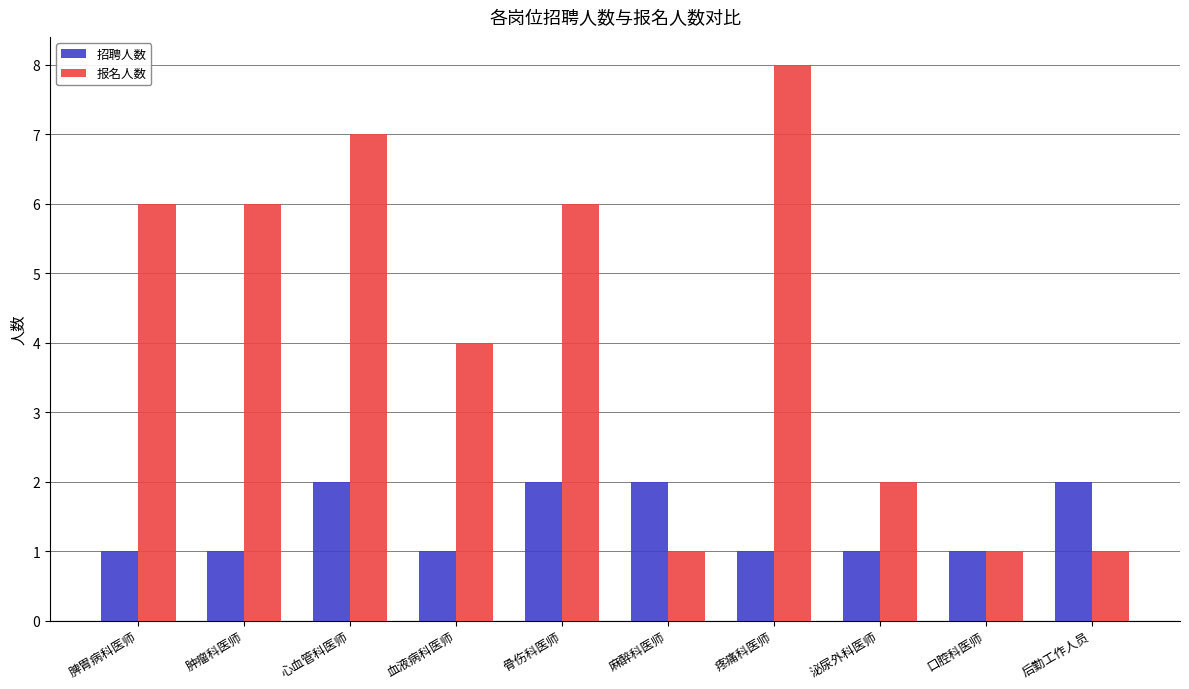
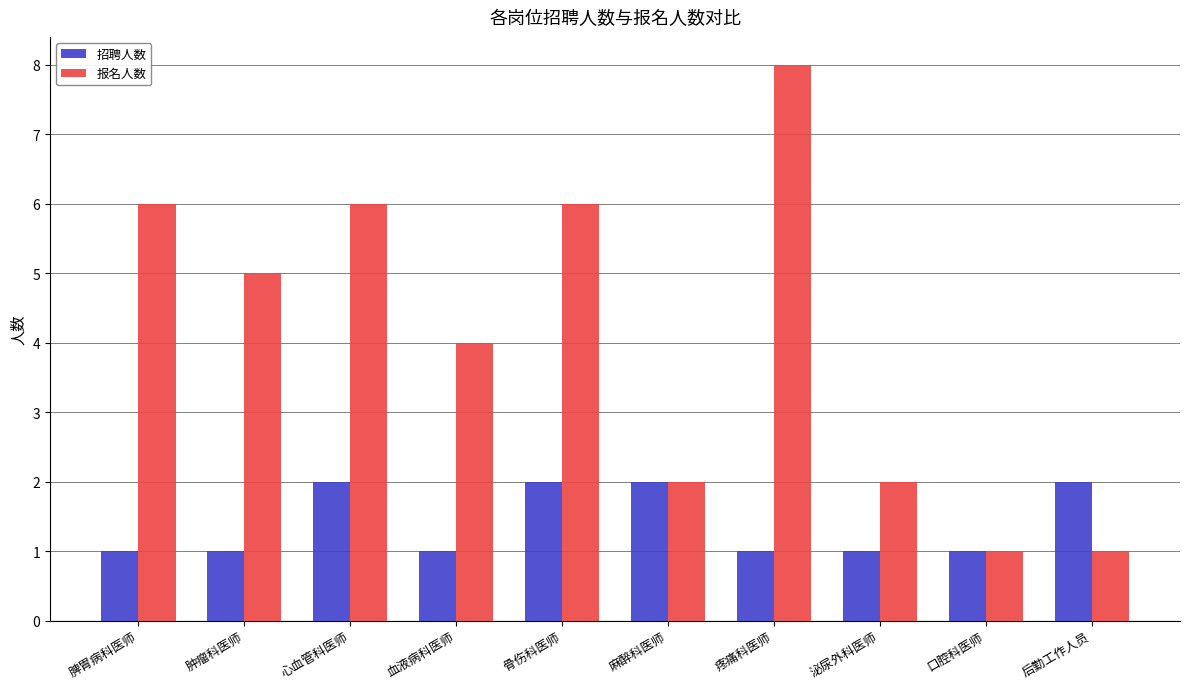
  {
    "招聘人数": {
      "脾胃病科医师": 1,
      "肿瘤科医师": 1,
      "心血管科医师": 2,
      "血液病科医师": 1,
      "骨伤科医师": 2,
      "麻醉科医师": 2,
      "疼痛科医师": 1,
      "泌尿外科医师": 1,
      "口腔科医师": 1,
      "后勤工作人员": 2
    },
    "报名人数": {
      "脾胃病科医师": 6,
-     "肿瘤科医师": 6,
-     "心血管科医师": 7,
+     "肿瘤科医师": 5,
+     "心血管科医师": 6,
      "血液病科医师": 4,
      "骨伤科医师": 6,
-     "麻醉科医师": 1,
+     "麻醉科医师": 2,
      "疼痛科医师": 8,
      "泌尿外科医师": 2,
      "口腔科医师": 1,
      "后勤工作人员": 1
    }
  }
